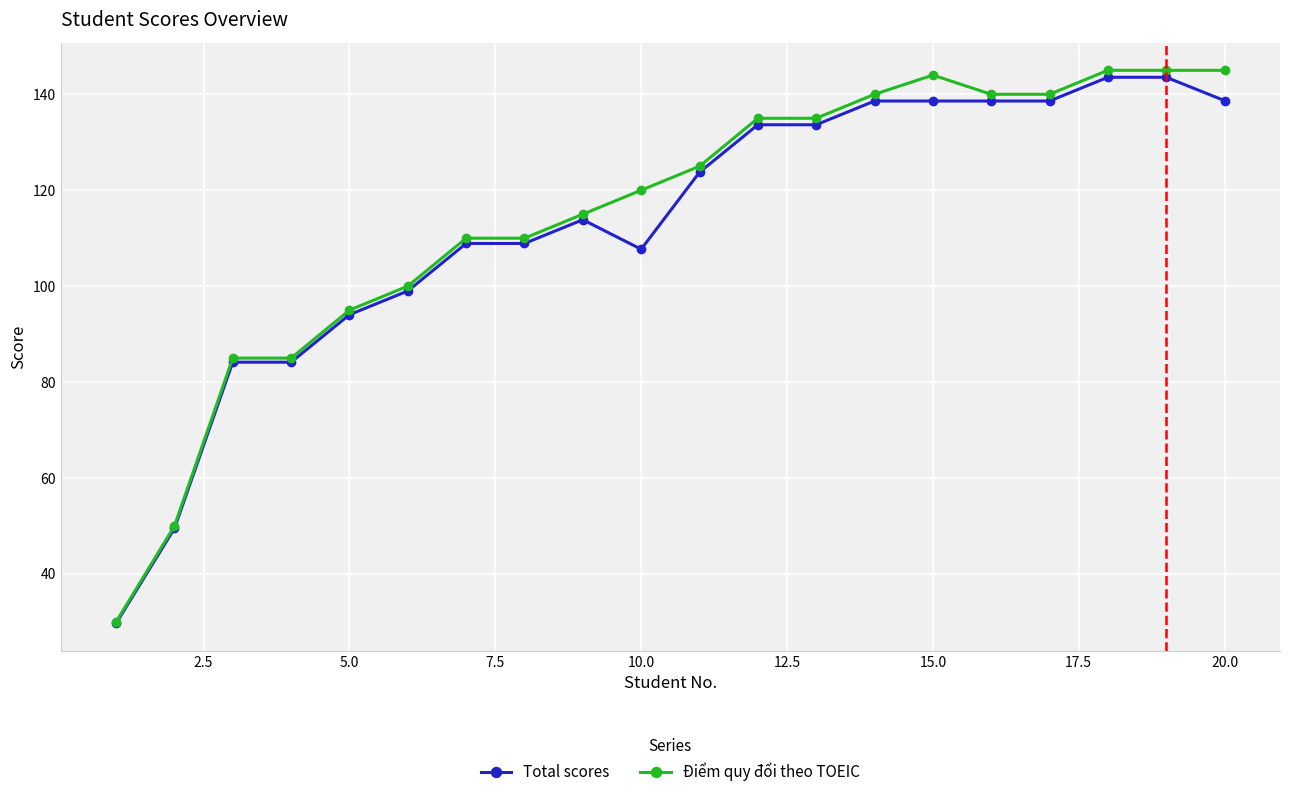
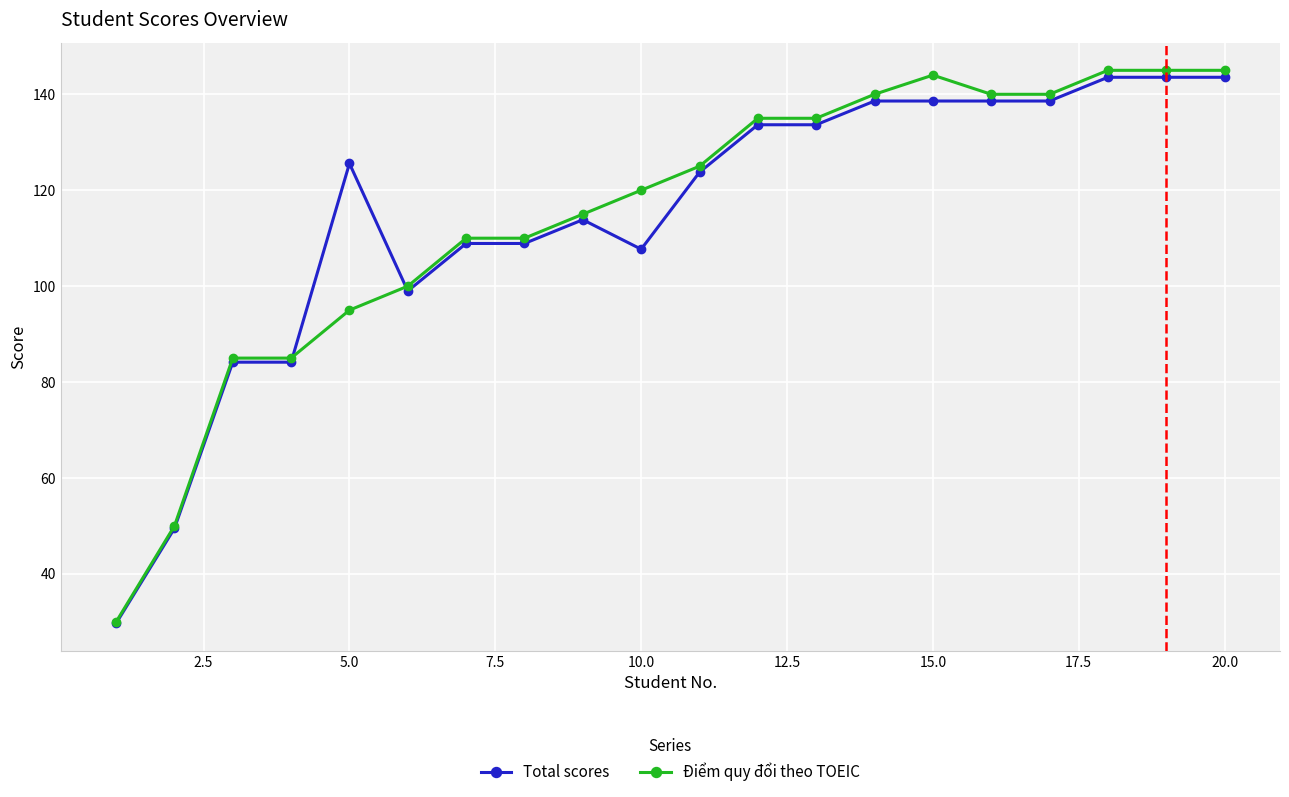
  {
    "Total scores": {
-     "5.0": 94,
+     "5.0": 126,
      "10.0": 108,
      "15.0": 139,
-     "20.0": 139
+     "20.0": 144
    },
    "Điểm quy đổi theo TOEIC": {
      "5.0": 95,
      "10.0": 120,
      "15.0": 144,
      "20.0": 145
    }
  }
